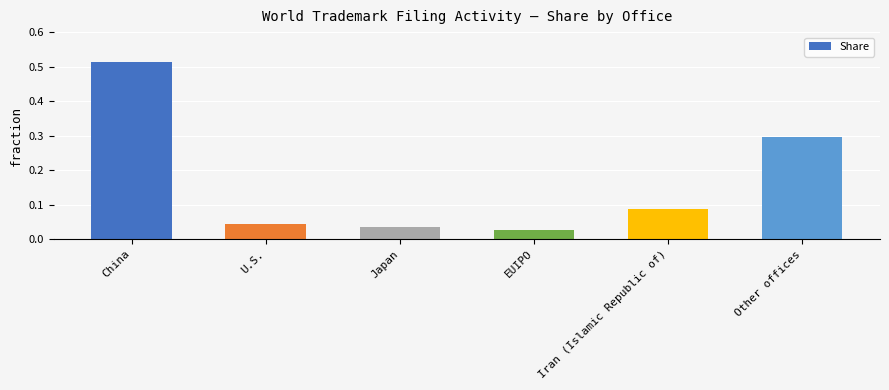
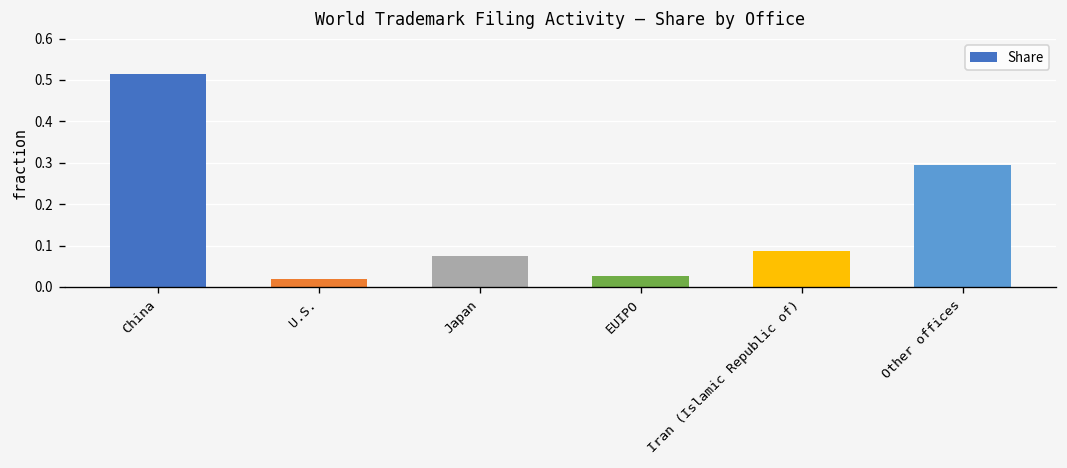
  {
    "China": 0.51,
-   "U.S.": 0.05,
-   "Japan": 0.04,
+   "U.S.": 0.02,
+   "Japan": 0.07,
    "EUIPO": 0.03,
    "Iran (Islamic Republic of)": 0.09,
    "Other offices": 0.30
  }
